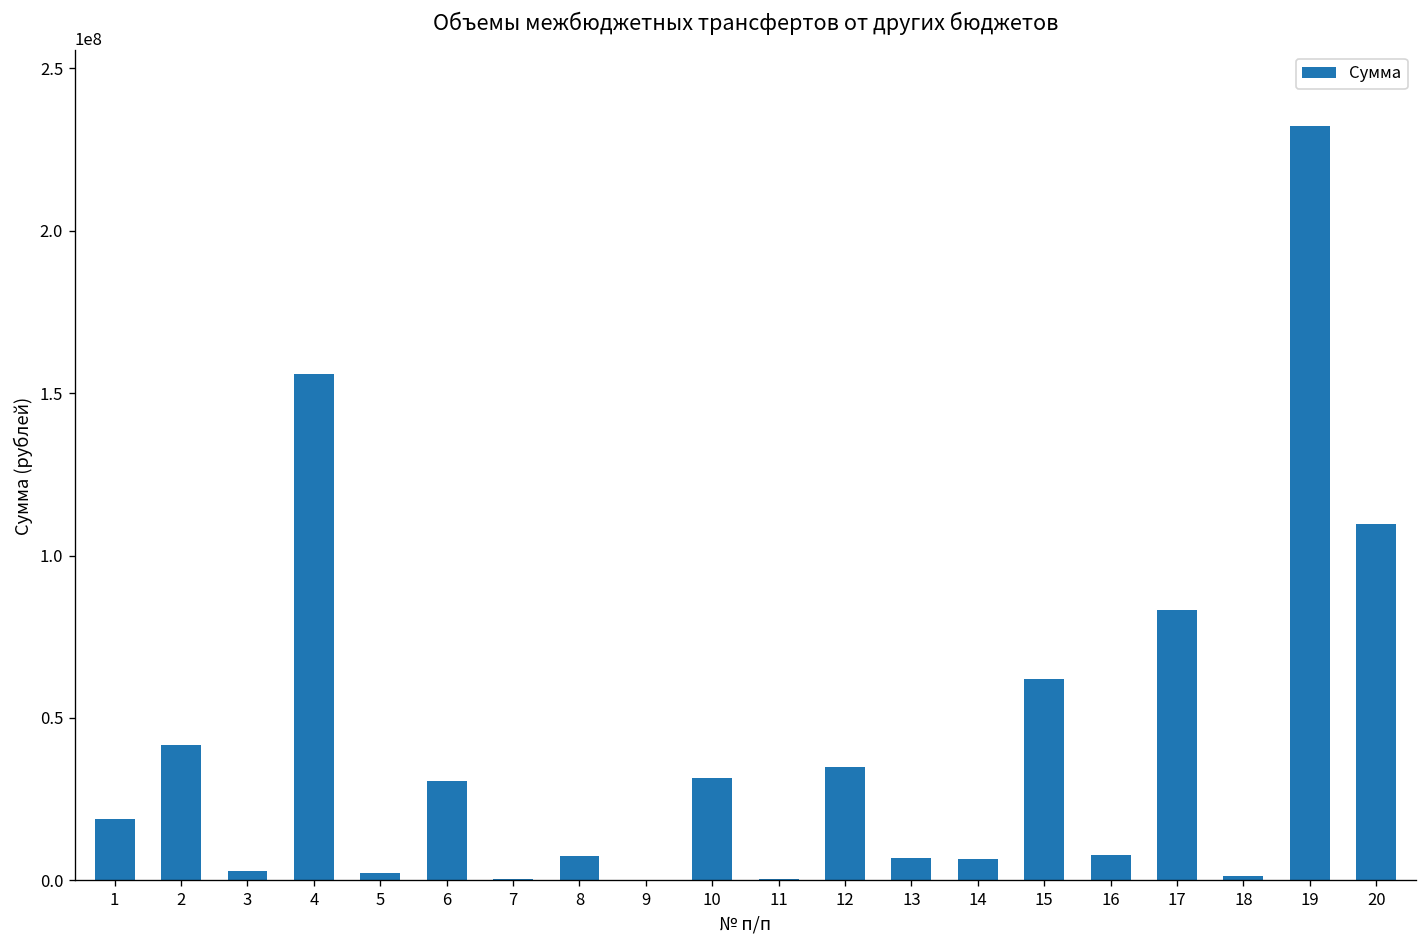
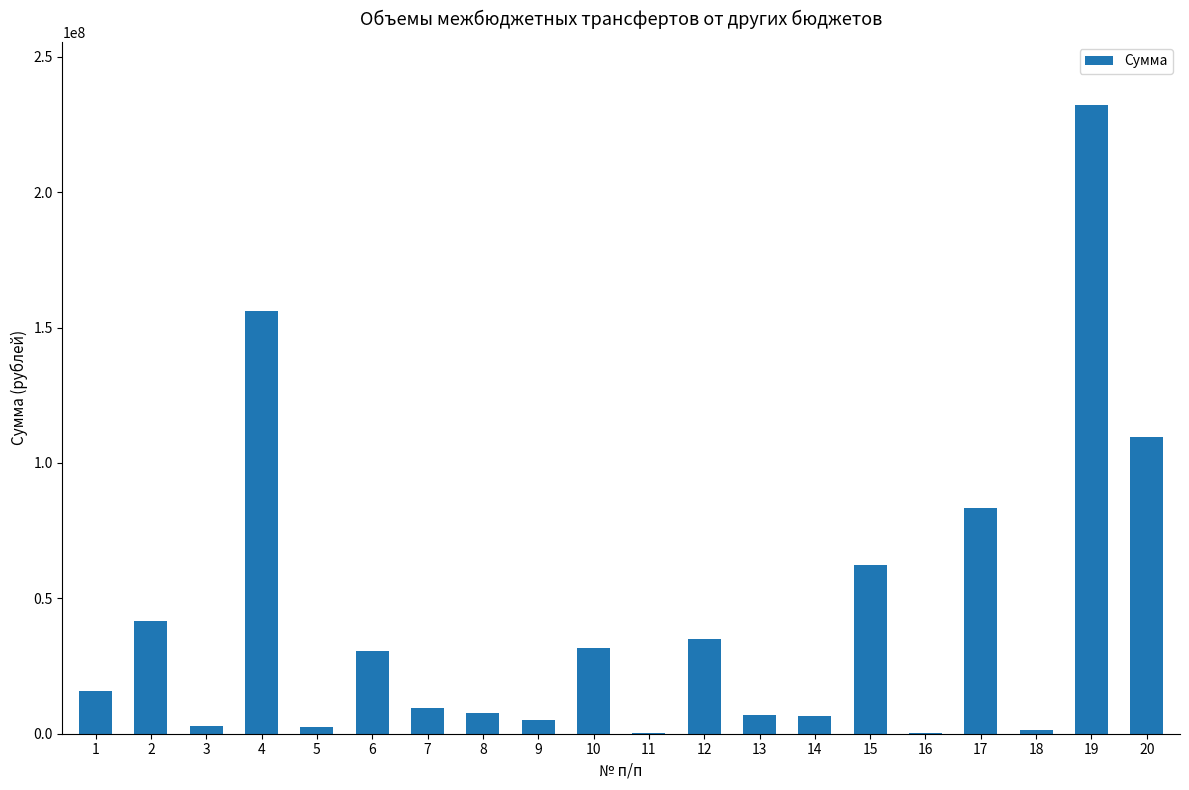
  {
-   "1": 19000000,
+   "1": 16000000,
    "2": 42000000,
    "3": 3000000,
    "4": 156000000,
    "5": 2000000,
    "6": 31000000,
-   "7": 0,
+   "7": 10000000,
    "8": 8000000,
-   "9": 0,
+   "9": 5000000,
    "10": 31000000,
    "12": 35000000,
    "13": 7000000,
    "14": 7000000,
    "15": 62000000,
-   "16": 8000000,
+   "16": 0,
    "17": 83000000,
    "18": 1000000,
    "19": 232000000,
    "20": 110000000
  }
